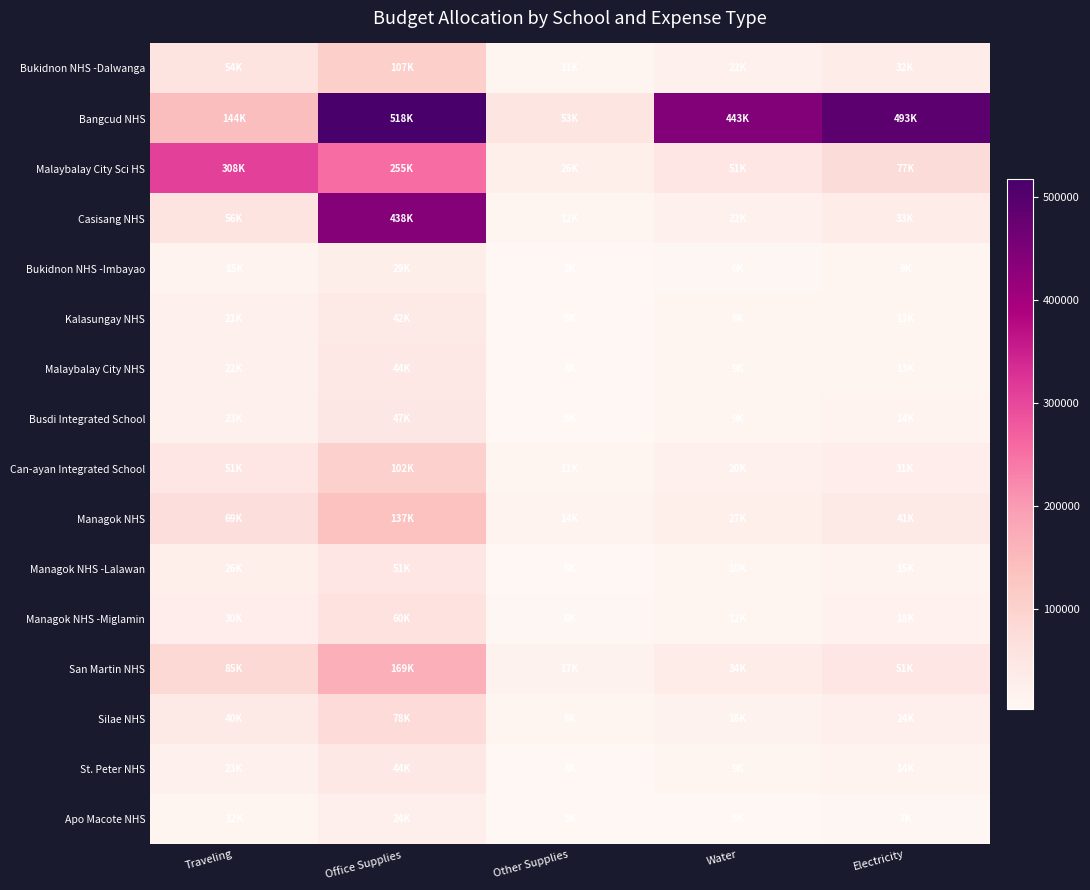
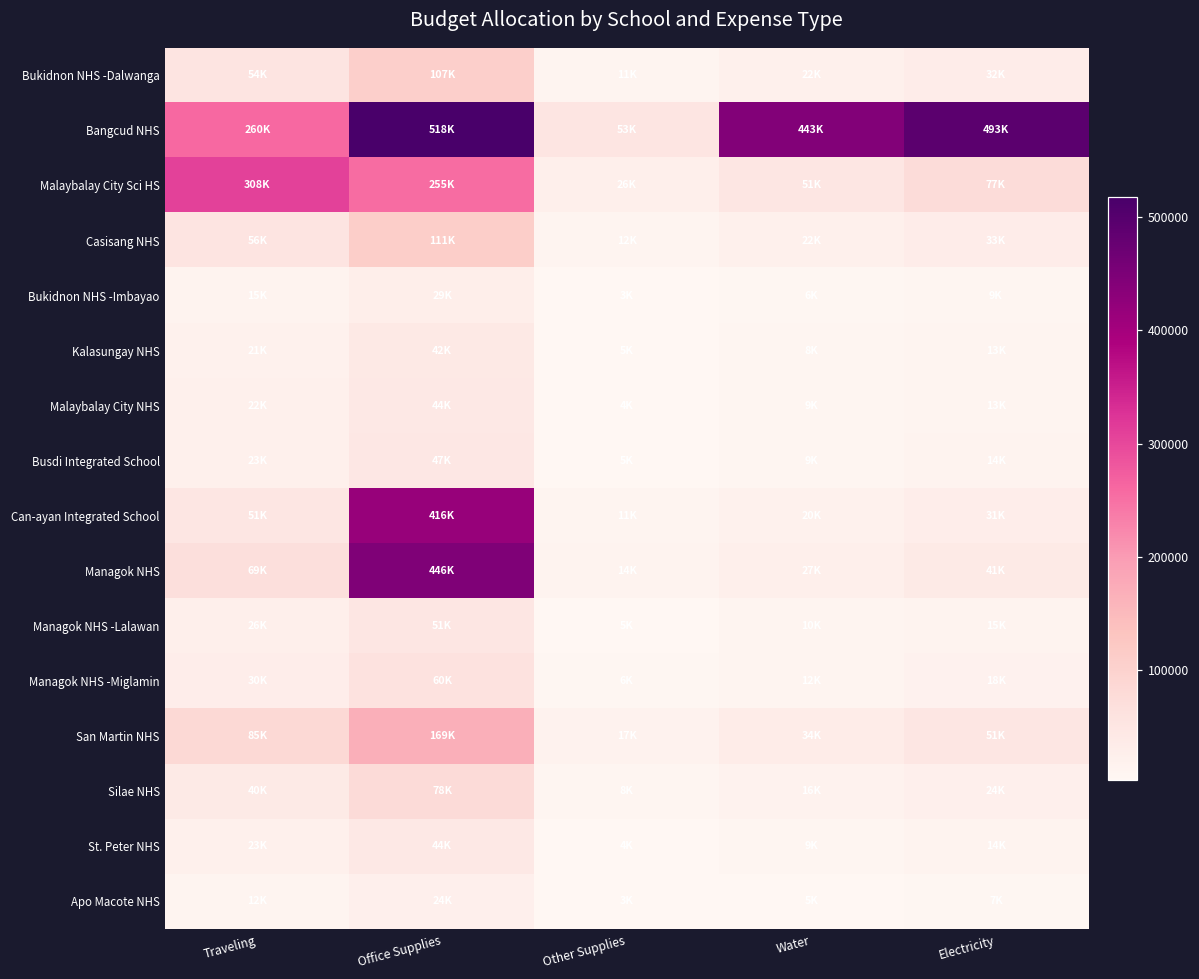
  {
    "Bukidnon NHS -Dalwanga": {
      "Office Supplies": "107K"
    },
    "Bangcud NHS": {
-     "Traveling": "144K",
+     "Traveling": "260K",
      "Office Supplies": "518K",
      "Water": "443K",
      "Electricity": "493K"
    },
    "Malaybalay City Sci HS": {
      "Traveling": "308K",
      "Office Supplies": "255K"
    },
    "Casisang NHS": {
-     "Office Supplies": "438K"
+     "Office Supplies": "111K"
    },
    "Can-ayan Integrated School": {
-     "Office Supplies": "102K"
+     "Office Supplies": "416K"
    },
    "Managok NHS": {
-     "Office Supplies": "137K"
+     "Office Supplies": "446K"
    },
    "San Martin NHS": {
      "Office Supplies": "169K"
    }
  }
